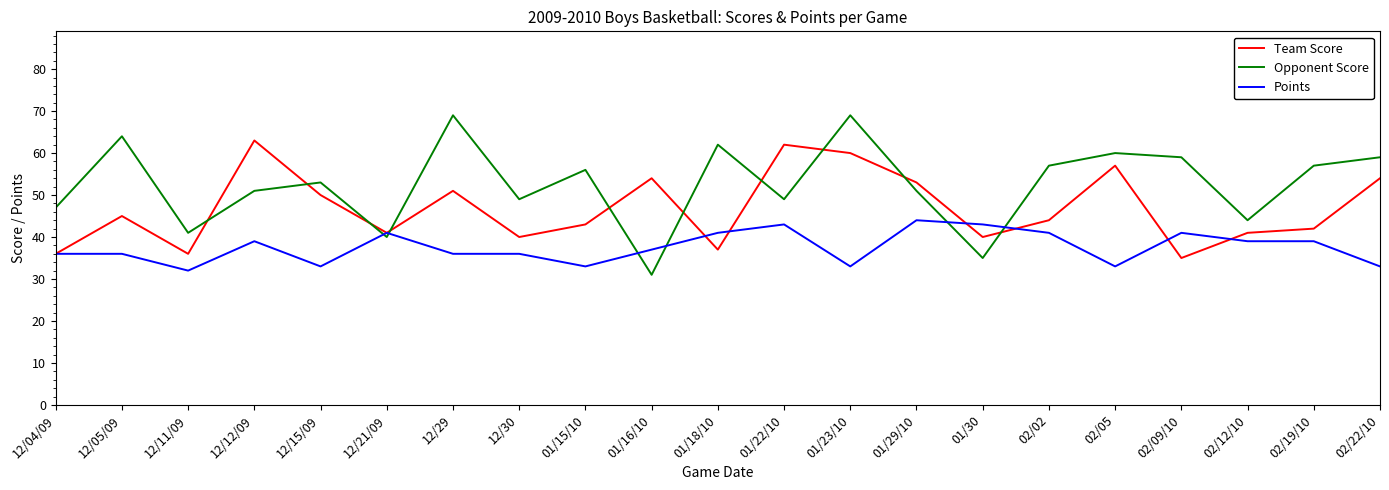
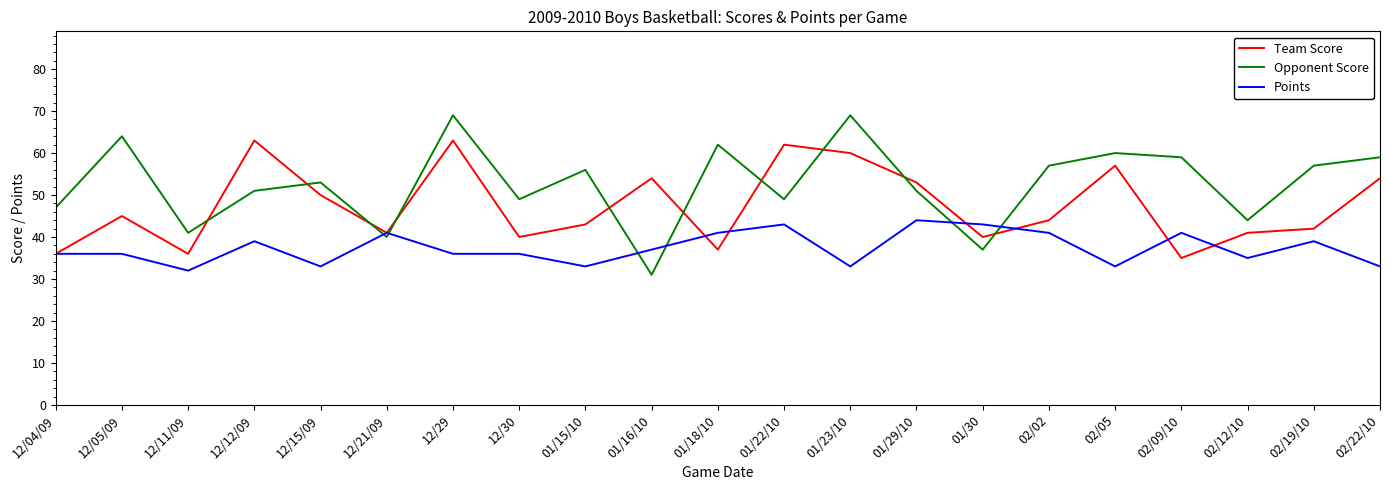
  {
    "Team Score": {
      "12/05/09": 45,
      "12/11/09": 36,
      "12/12/09": 63,
      "12/15/09": 50,
-     "12/29": 51,
+     "12/29": 63,
      "12/30": 40,
      "01/15/10": 43,
      "01/16/10": 54,
      "01/18/10": 37,
      "01/22/10": 62,
      "01/23/10": 60,
      "01/29/10": 53,
      "01/30": 40,
      "02/02": 44,
      "02/05": 57,
      "02/09/10": 35,
      "02/12/10": 41,
      "02/19/10": 42,
      "02/22/10": 54
    },
    "Opponent Score": {
      "12/04/09": 47,
      "12/05/09": 64,
      "12/11/09": 41,
      "12/12/09": 51,
      "12/15/09": 53,
      "12/21/09": 40,
      "12/29": 69,
      "12/30": 49,
      "01/15/10": 56,
      "01/16/10": 31,
      "01/18/10": 62,
      "01/22/10": 49,
      "01/23/10": 69,
      "01/29/10": 51,
-     "01/30": 35,
+     "01/30": 37,
      "02/02": 57,
      "02/05": 60,
      "02/09/10": 59,
      "02/12/10": 44,
      "02/19/10": 57,
      "02/22/10": 59
    },
    "Points": {
      "12/05/09": 36,
      "12/11/09": 32,
      "12/12/09": 39,
      "12/15/09": 33,
      "12/29": 36,
      "12/30": 36,
      "01/15/10": 33,
      "01/16/10": 37,
      "01/18/10": 41,
      "01/22/10": 43,
      "01/23/10": 33,
      "01/29/10": 44,
      "01/30": 43,
      "02/02": 41,
      "02/05": 33,
      "02/09/10": 41,
-     "02/12/10": 39,
+     "02/12/10": 35,
      "02/19/10": 39,
      "02/22/10": 33
    }
  }
